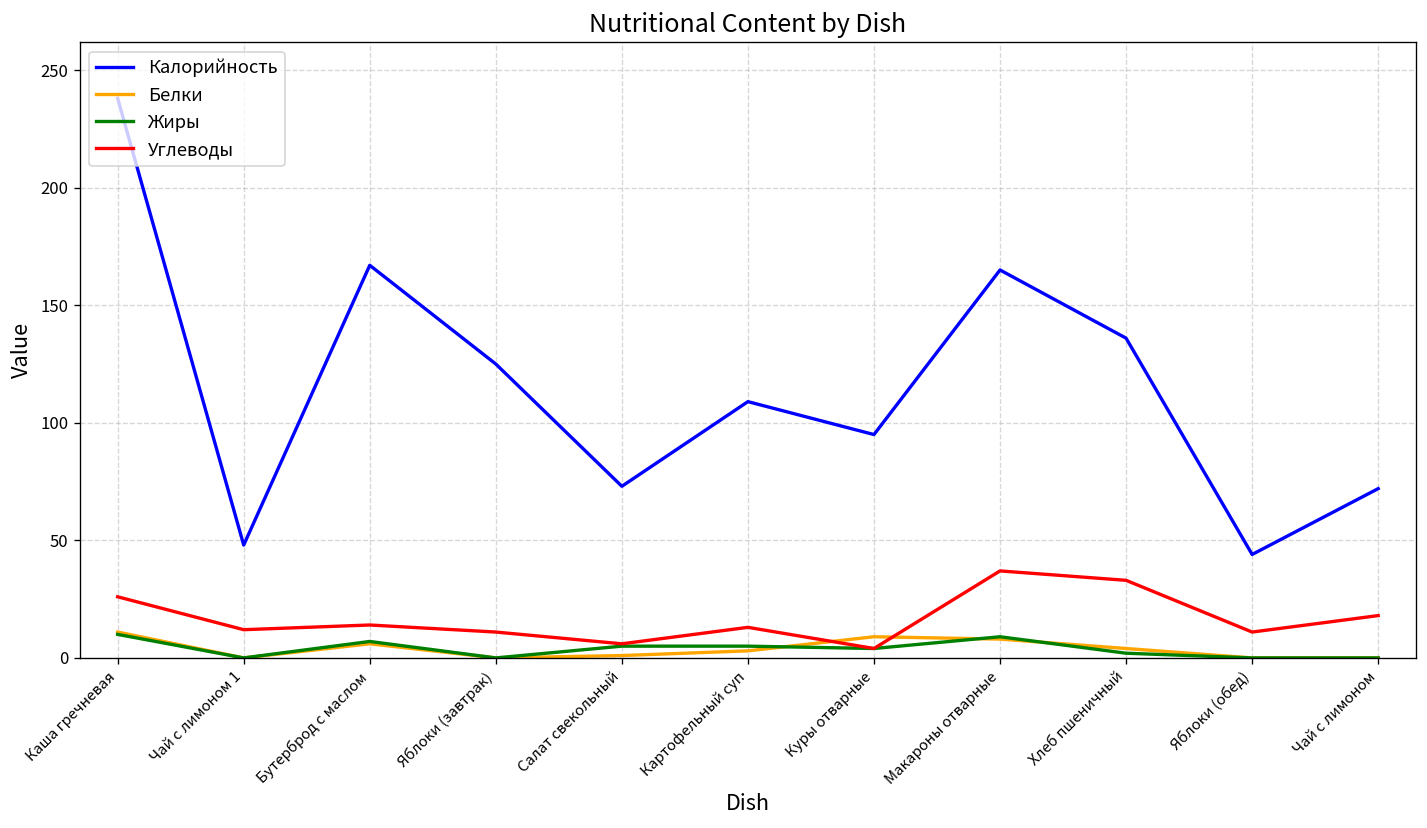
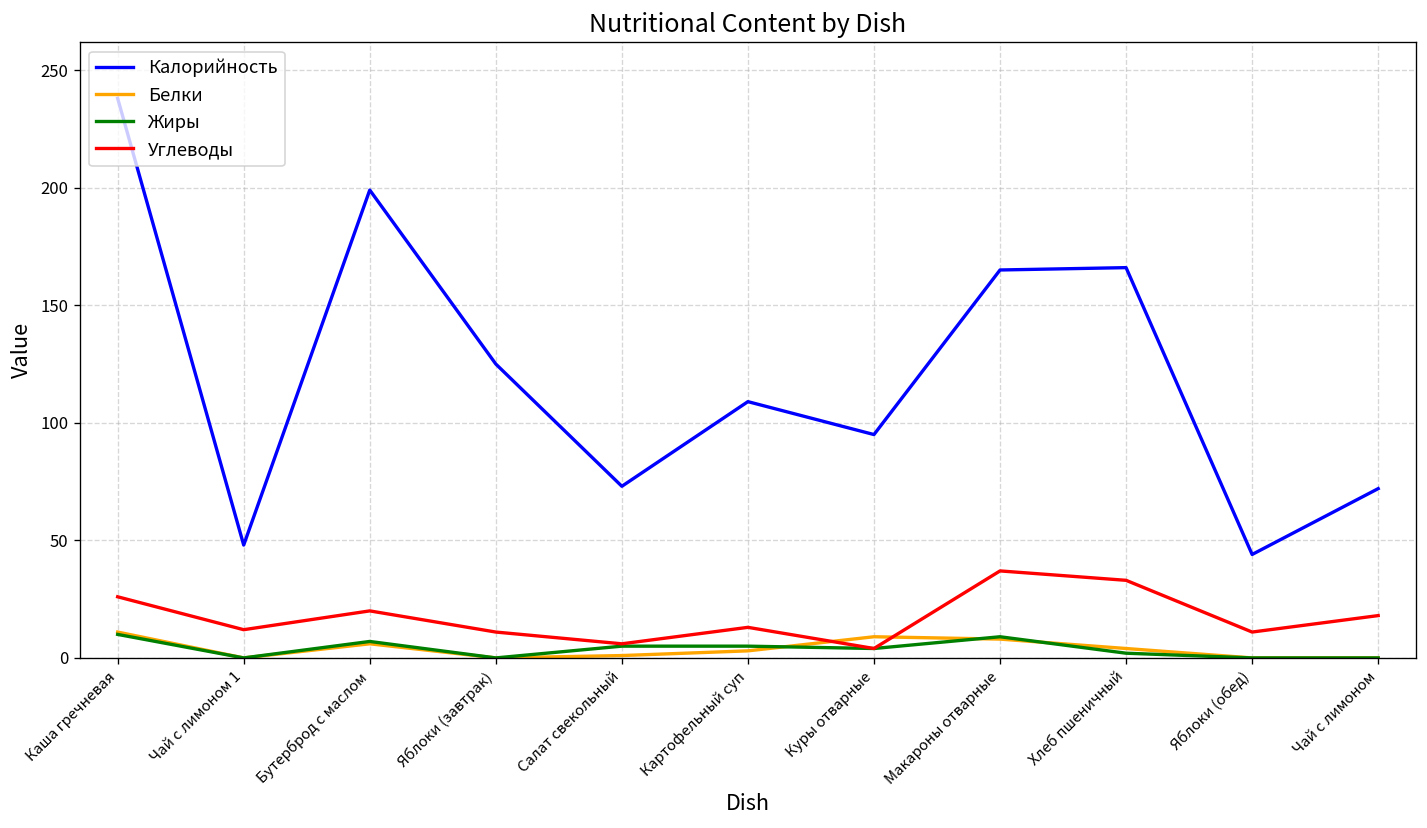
  {
    "Калорийность": {
      "Чай с лимоном 1": 48,
-     "Бутерброд с маслом": 167,
+     "Бутерброд с маслом": 199,
      "Яблоки (завтрак)": 125,
      "Салат свекольный": 73,
      "Картофельный суп": 109,
      "Куры отварные": 95,
      "Макароны отварные": 165,
-     "Хлеб пшеничный": 136,
+     "Хлеб пшеничный": 166,
      "Яблоки (обед)": 44,
      "Чай с лимоном": 72
    },
    "Белки": {
      "Салат свекольный": 1,
      "Картофельный суп": 3,
      "Куры отварные": 9,
      "Хлеб пшеничный": 4
    },
    "Жиры": {
      "Картофельный суп": 5,
      "Хлеб пшеничный": 2
    },
    "Углеводы": {
      "Каша гречневая": 26,
      "Чай с лимоном 1": 12,
-     "Бутерброд с маслом": 14,
+     "Бутерброд с маслом": 20,
      "Яблоки (завтрак)": 11,
      "Картофельный суп": 13,
      "Макароны отварные": 37,
      "Хлеб пшеничный": 33,
      "Яблоки (обед)": 11,
      "Чай с лимоном": 18
    }
  }
